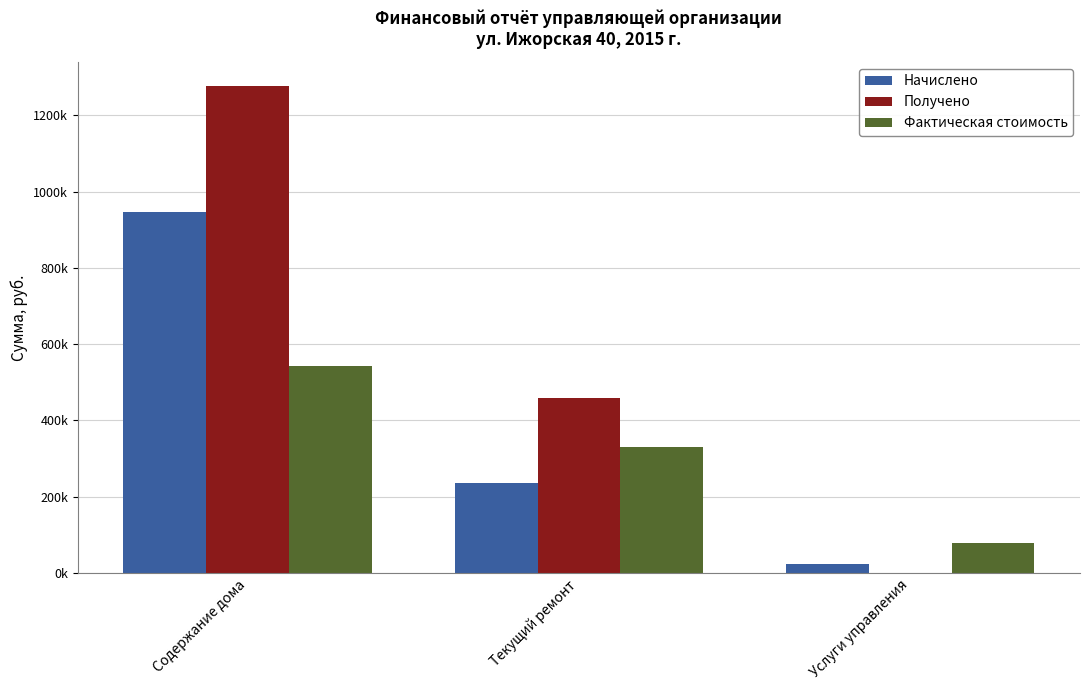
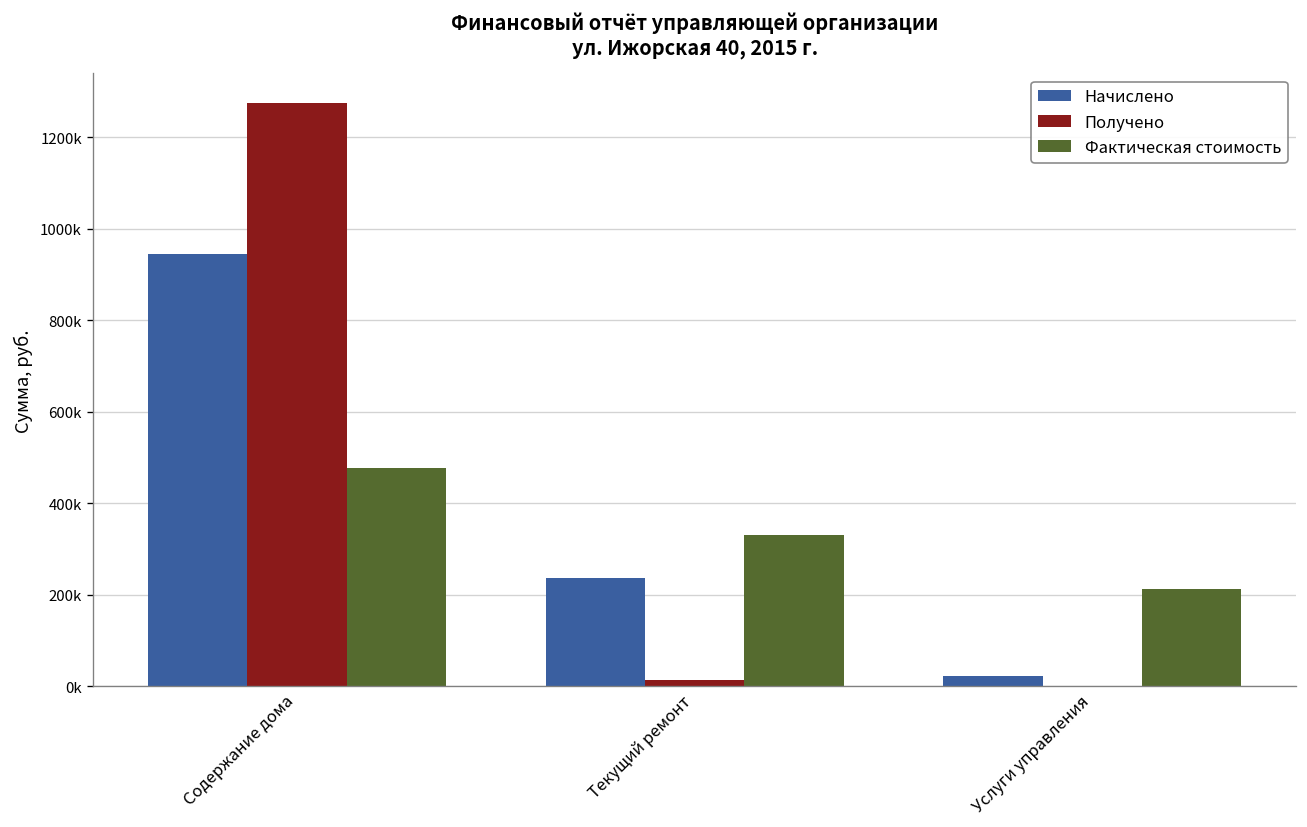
  {
    "Начислено": {
      "Содержание дома": 950000,
      "Текущий ремонт": 240000,
      "Услуги управления": 20000
    },
    "Получено": {
      "Содержание дома": 1280000,
-     "Текущий ремонт": 460000,
+     "Текущий ремонт": 10000,
      "Услуги управления": 0
    },
    "Фактическая стоимость": {
-     "Содержание дома": 540000,
+     "Содержание дома": 480000,
      "Текущий ремонт": 330000,
-     "Услуги управления": 80000
+     "Услуги управления": 210000
    }
  }
